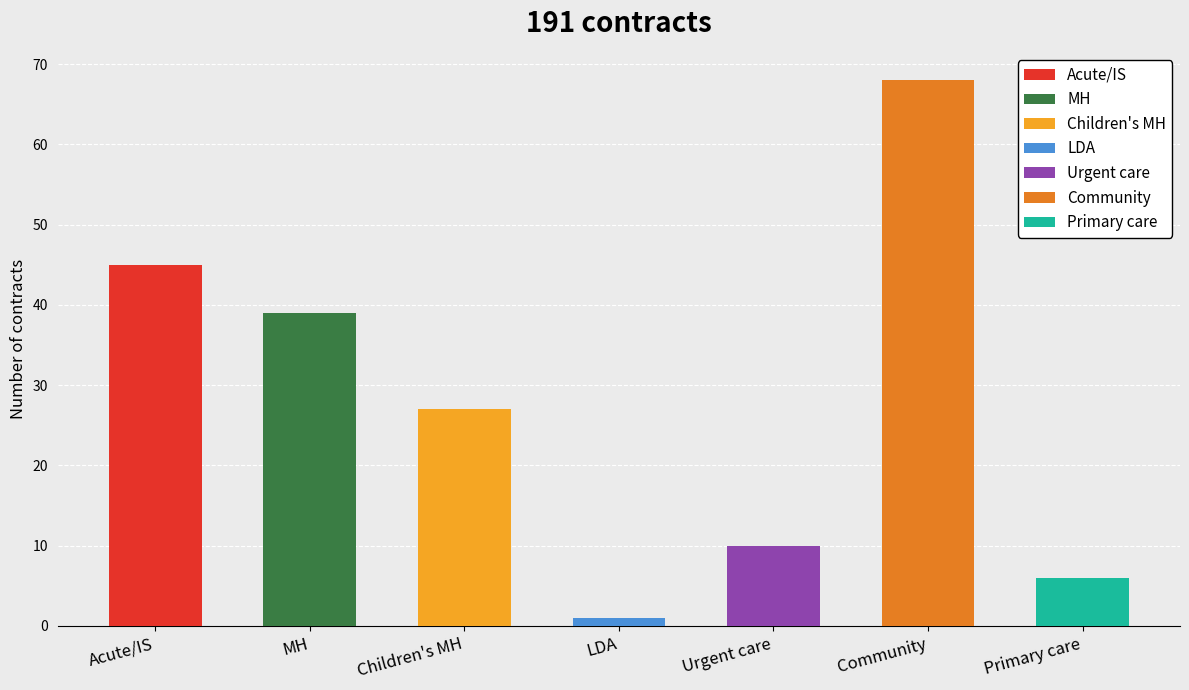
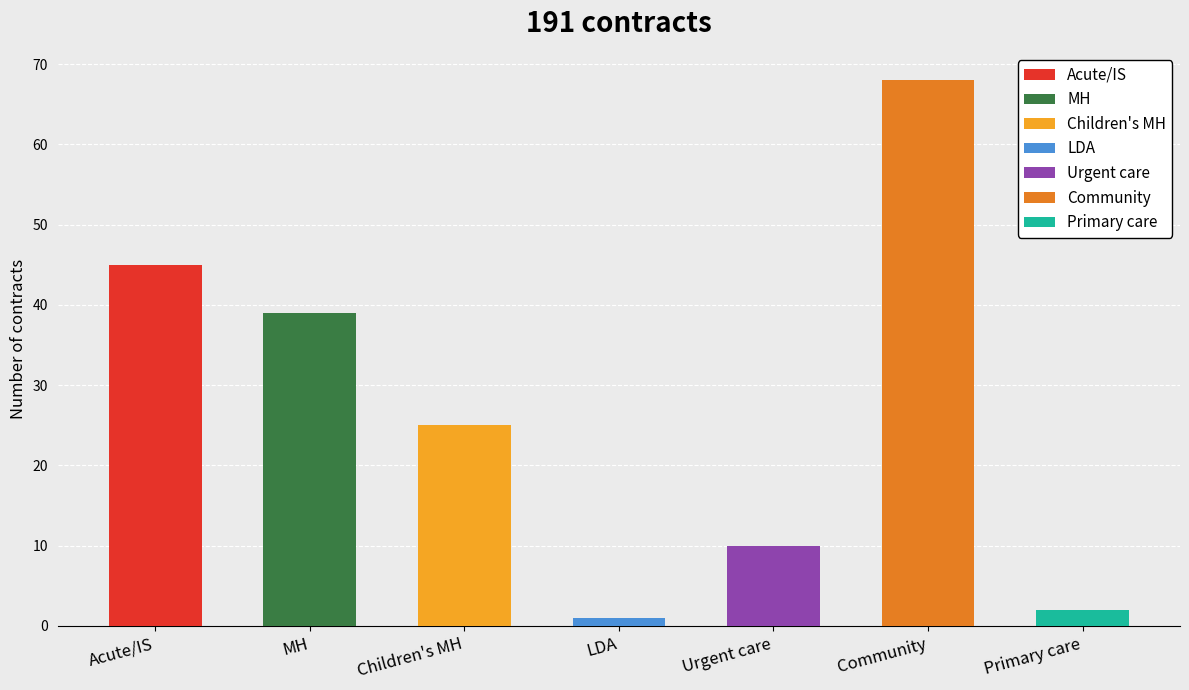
  {
    "Acute/IS": 45,
    "MH": 39,
-   "Children's MH": 27,
+   "Children's MH": 25,
    "LDA": 1,
    "Urgent care": 10,
    "Community": 68,
-   "Primary care": 6
+   "Primary care": 2
  }
